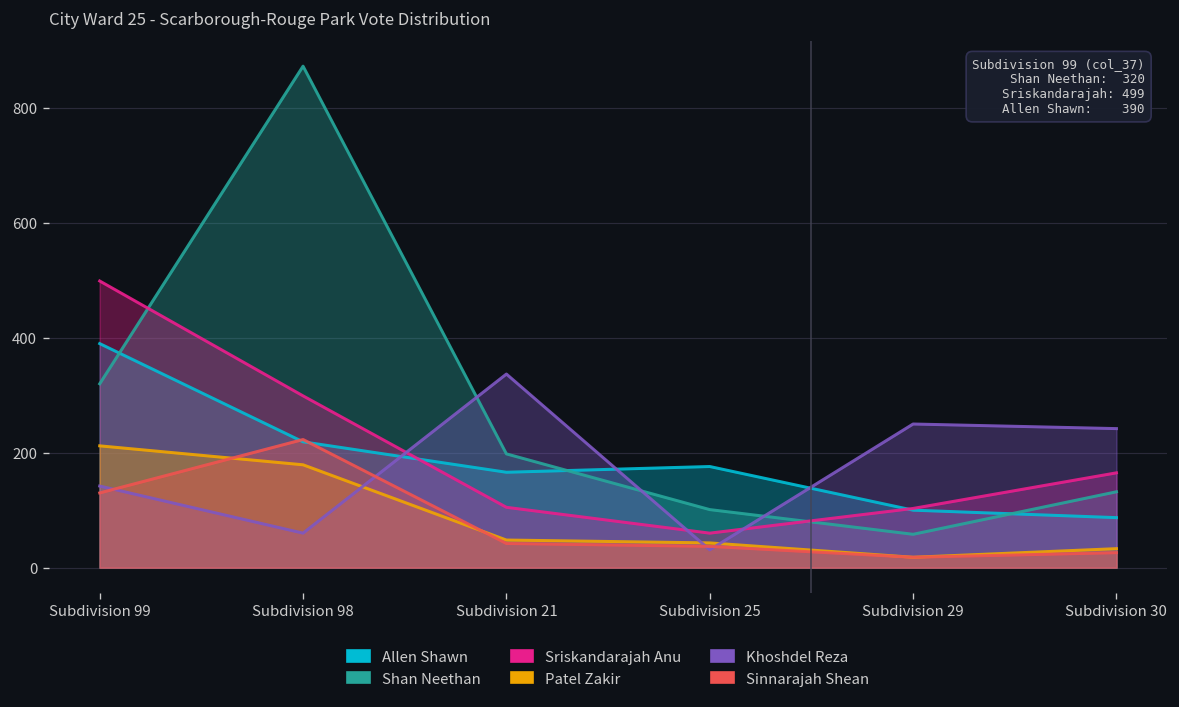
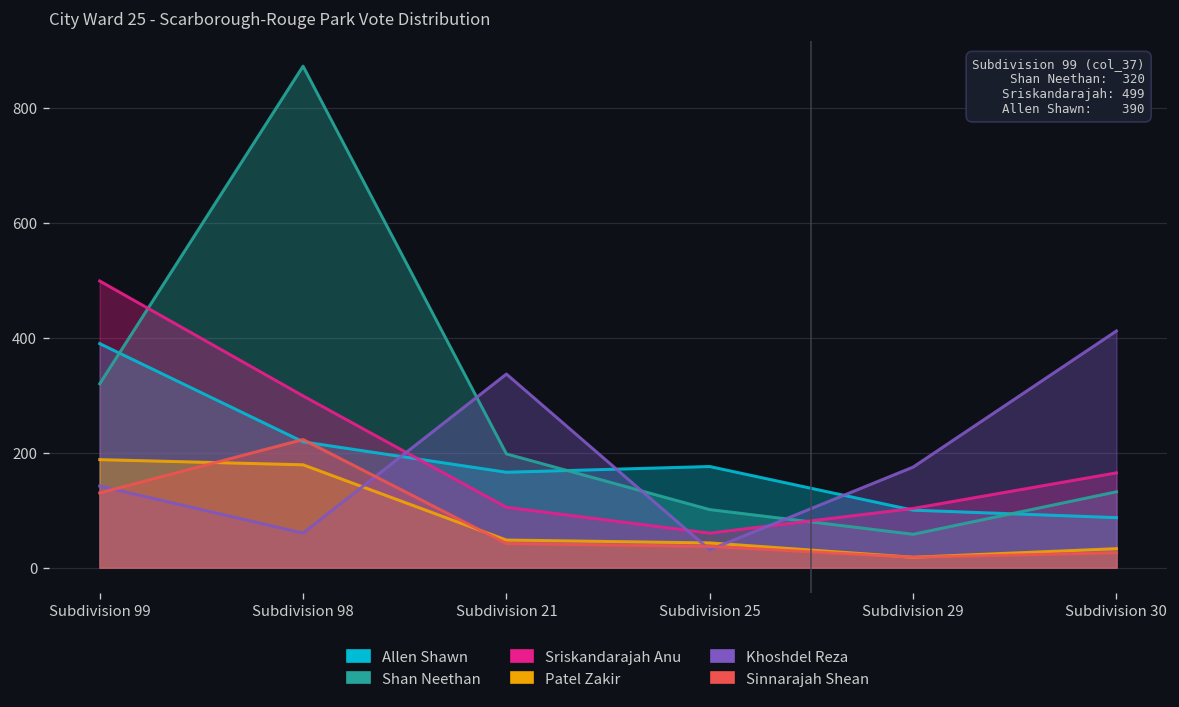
  {
    "Patel Zakir": {
-     "Subdivision 99": 210,
+     "Subdivision 99": 190,
      "Subdivision 98": 180,
      "Subdivision 21": 50,
      "Subdivision 25": 40,
      "Subdivision 30": 30
    },
    "Khoshdel Reza": {
      "Subdivision 99": 140,
      "Subdivision 98": 60,
      "Subdivision 21": 340,
      "Subdivision 25": 30,
-     "Subdivision 29": 250,
-     "Subdivision 30": 240
+     "Subdivision 29": 180,
+     "Subdivision 30": 410
    }
  }
